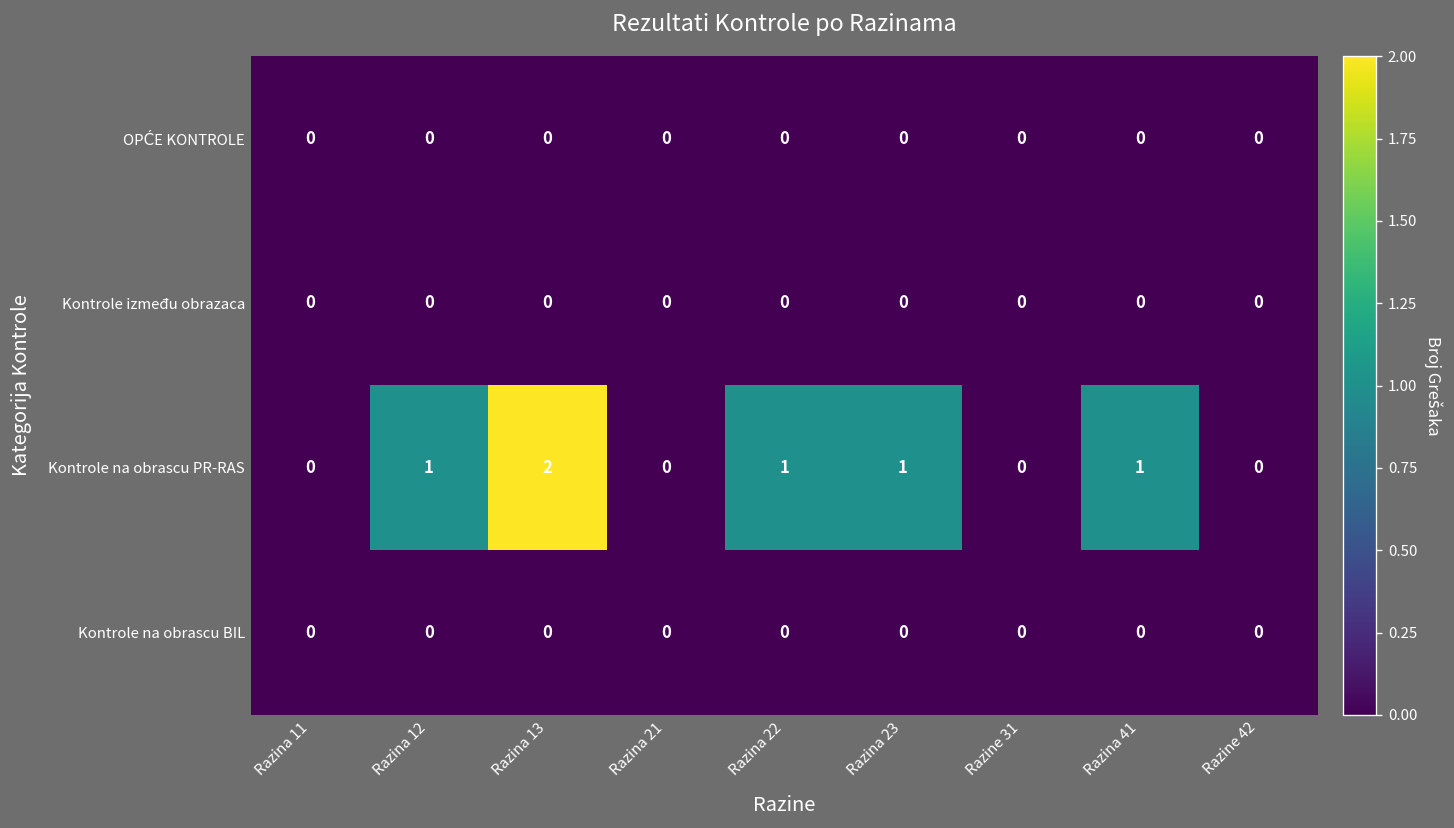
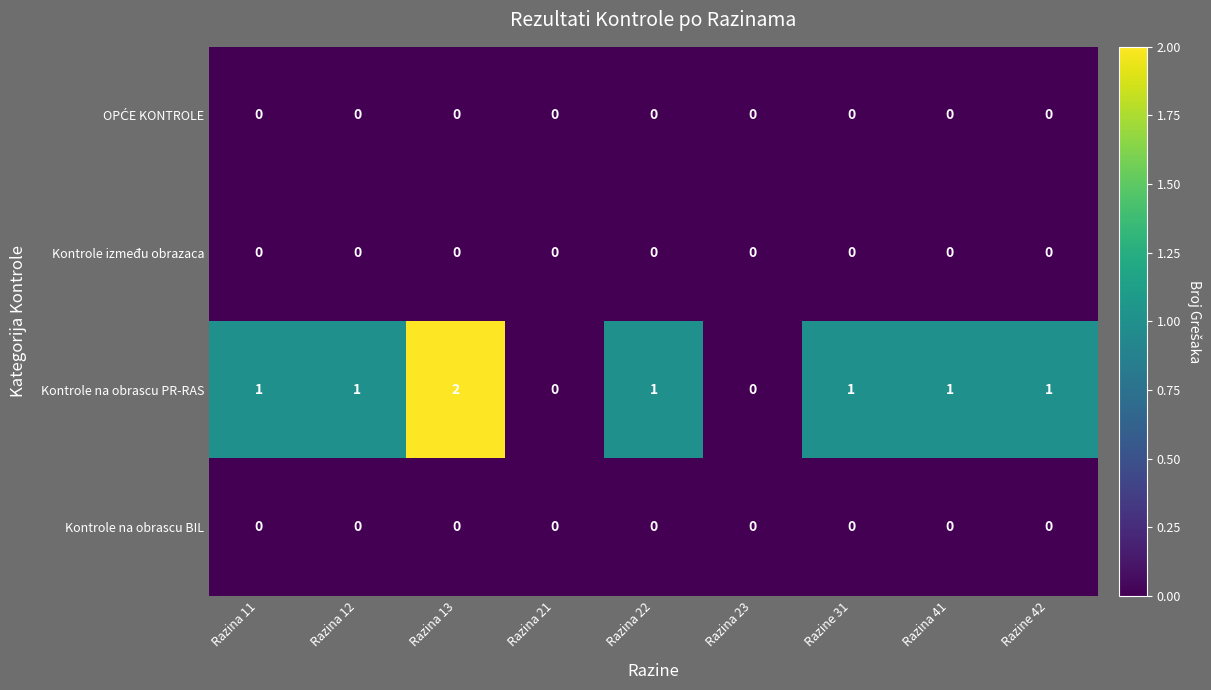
  {
    "OPĆE KONTROLE": {
      "Razina 11": 0,
      "Razina 12": 0,
      "Razina 13": 0,
      "Razina 21": 0,
      "Razina 22": 0,
      "Razina 23": 0,
      "Razine 31": 0,
      "Razina 41": 0,
      "Razine 42": 0
    },
    "Kontrole između obrazaca": {
      "Razina 11": 0,
      "Razina 12": 0,
      "Razina 13": 0,
      "Razina 21": 0,
      "Razina 22": 0,
      "Razina 23": 0,
      "Razine 31": 0,
      "Razina 41": 0,
      "Razine 42": 0
    },
    "Kontrole na obrascu PR-RAS": {
-     "Razina 11": 0,
+     "Razina 11": 1,
      "Razina 12": 1,
      "Razina 13": 2,
      "Razina 21": 0,
      "Razina 22": 1,
-     "Razina 23": 1,
-     "Razine 31": 0,
+     "Razina 23": 0,
+     "Razine 31": 1,
      "Razina 41": 1,
-     "Razine 42": 0
+     "Razine 42": 1
    },
    "Kontrole na obrascu BIL": {
      "Razina 11": 0,
      "Razina 12": 0,
      "Razina 13": 0,
      "Razina 21": 0,
      "Razina 22": 0,
      "Razina 23": 0,
      "Razine 31": 0,
      "Razina 41": 0,
      "Razine 42": 0
    }
  }
